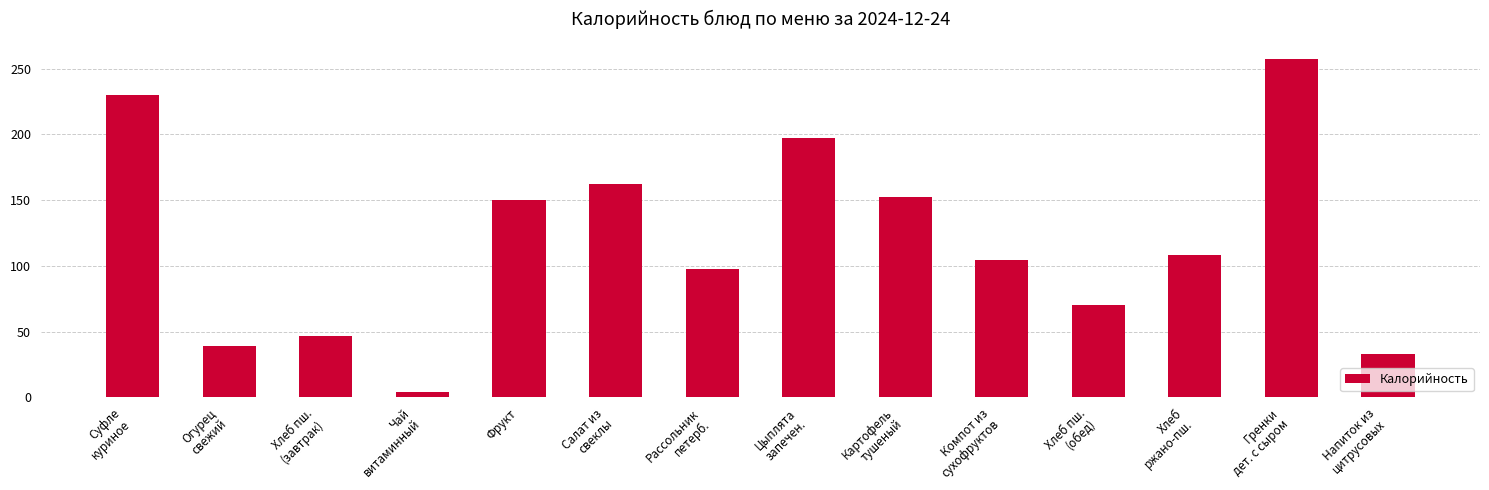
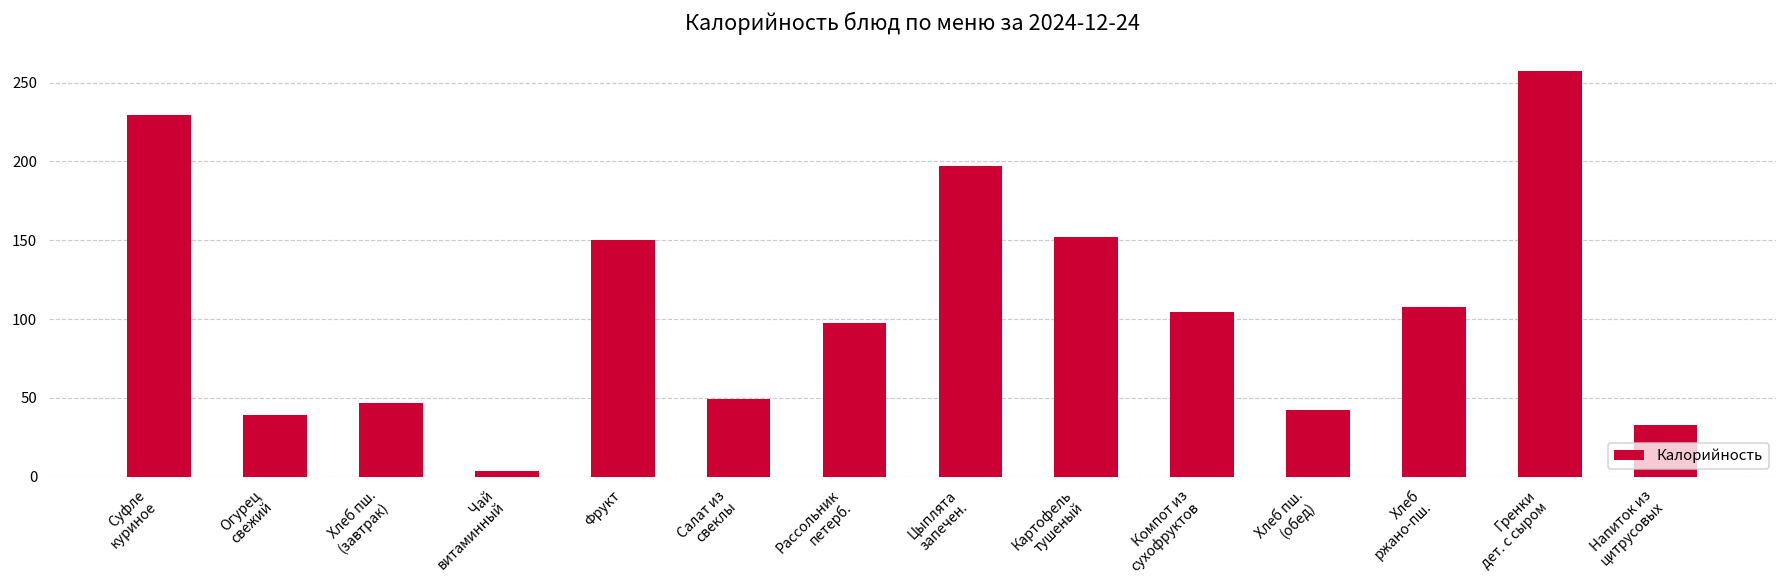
  {
    "Суфле куриное": 230,
    "Огурец свежий": 39,
    "Хлеб пш. (завтрак)": 47,
    "Чай витаминный": 4,
    "Фрукт": 150,
-   "Салат из свеклы": 162,
+   "Салат из свеклы": 50,
    "Рассольник петерб.": 98,
    "Цыплята запечен.": 197,
    "Картофель тушеный": 152,
    "Компот из сухофруктов": 104,
-   "Хлеб пш. (обед)": 70,
+   "Хлеб пш. (обед)": 42,
    "Хлеб ржано-пш.": 108,
    "Гренки дет. с сыром": 258,
    "Напиток из цитрусовых": 33
  }
